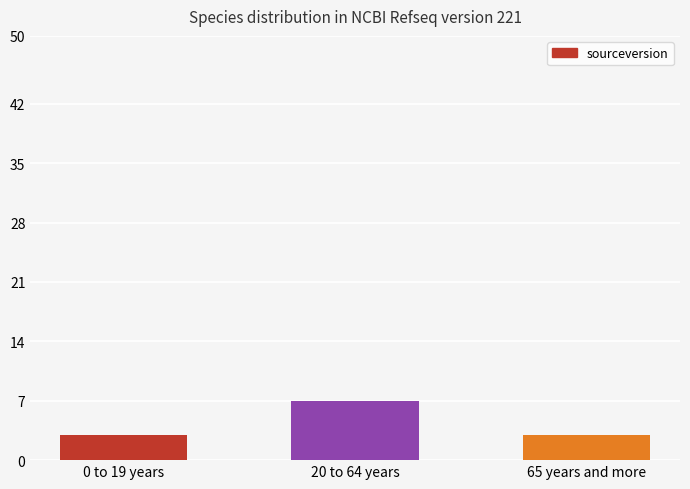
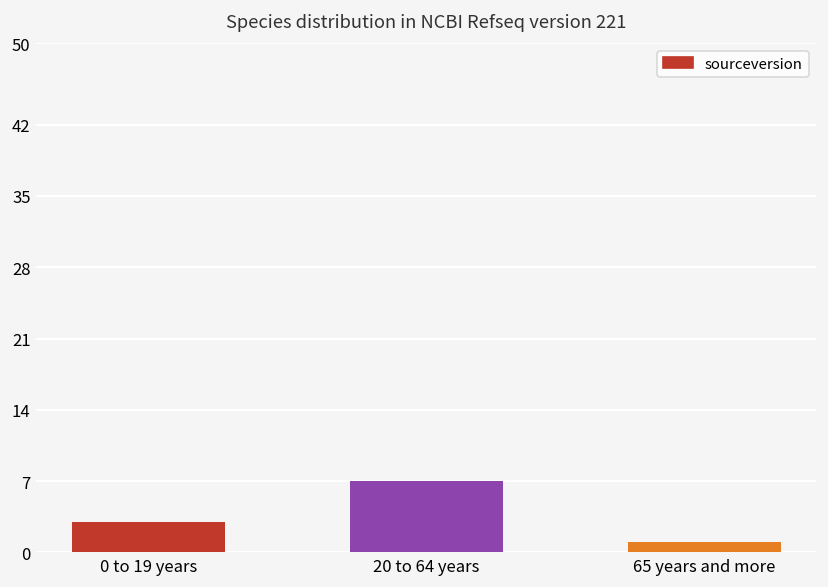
  {
    "0 to 19 years": 3,
    "20 to 64 years": 7,
-   "65 years and more": 3
+   "65 years and more": 1
  }
